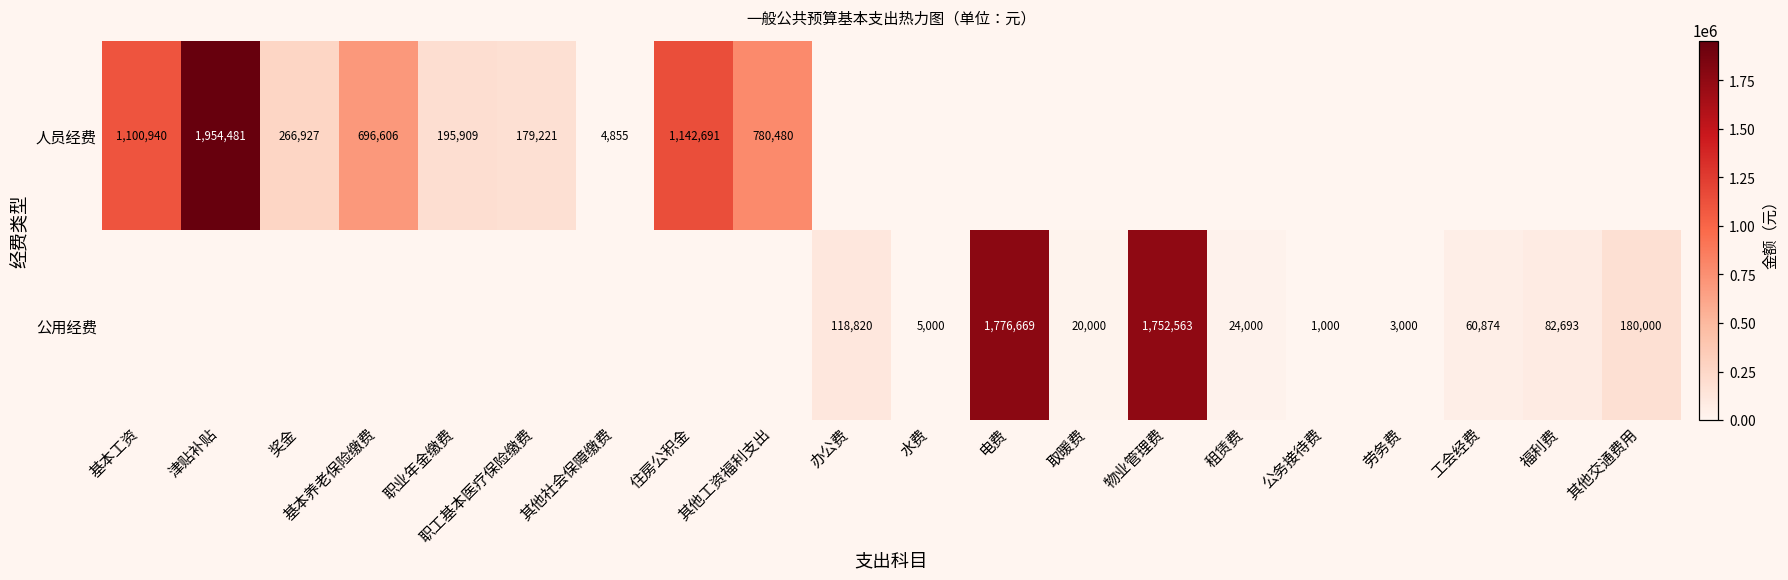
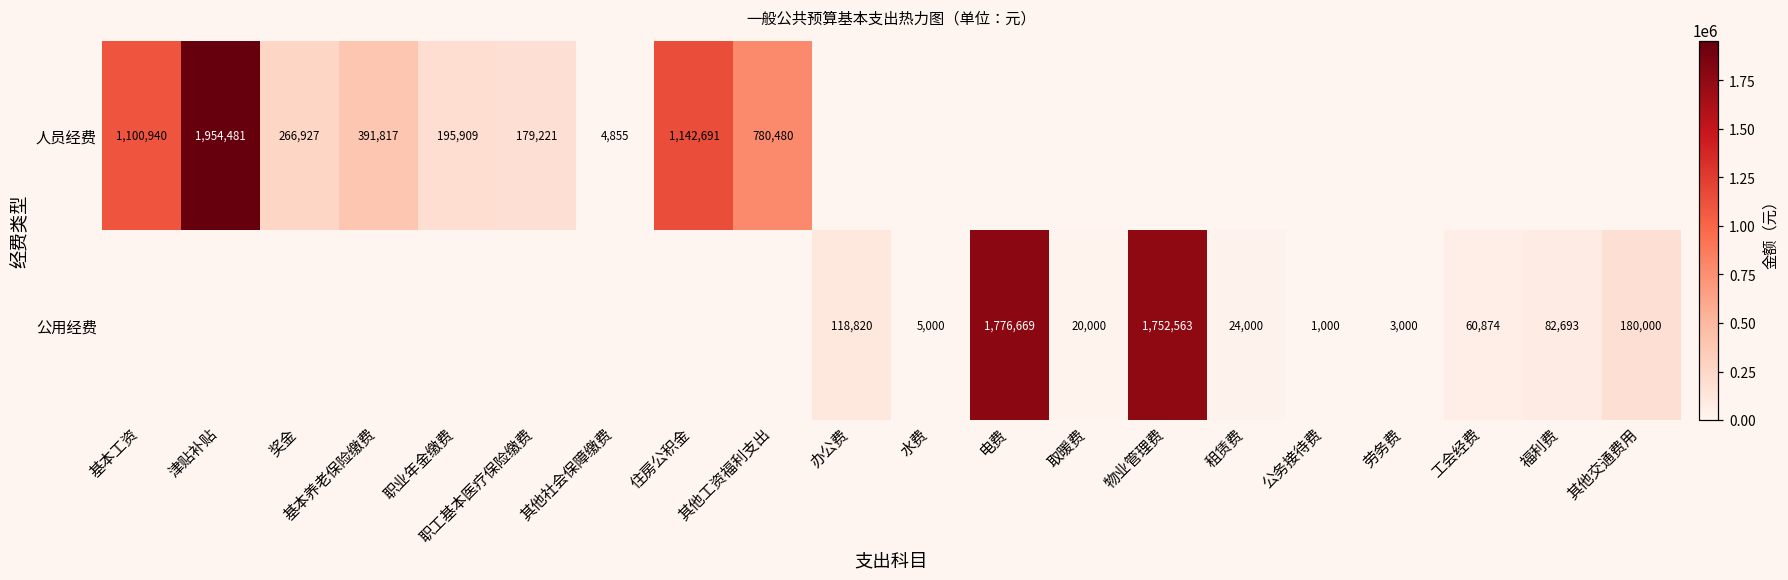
  {
    "人员经费": {
      "基本工资": "1,100,940",
      "津贴补贴": "1,954,481",
      "奖金": "266,927",
-     "基本养老保险缴费": "696,606",
+     "基本养老保险缴费": "391,817",
      "职业年金缴费": "195,909",
      "职工基本医疗保险缴费": "179,221",
      "其他社会保障缴费": "4,855",
      "住房公积金": "1,142,691",
      "其他工资福利支出": "780,480"
    },
    "公用经费": {
      "办公费": "118,820",
      "水费": "5,000",
      "电费": "1,776,669",
      "取暖费": "20,000",
      "物业管理费": "1,752,563",
      "租赁费": "24,000",
      "公务接待费": "1,000",
      "劳务费": "3,000",
      "工会经费": "60,874",
      "福利费": "82,693",
      "其他交通费用": "180,000"
    }
  }
